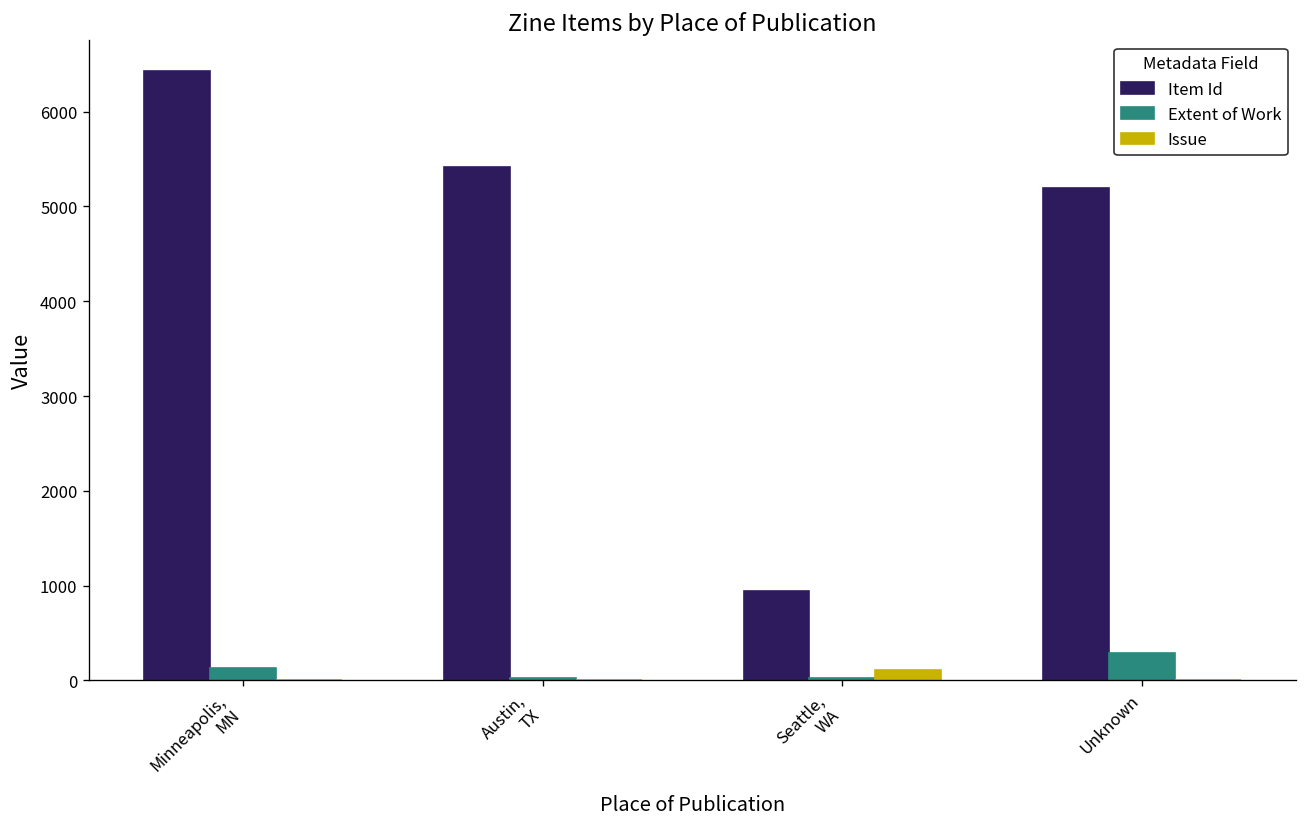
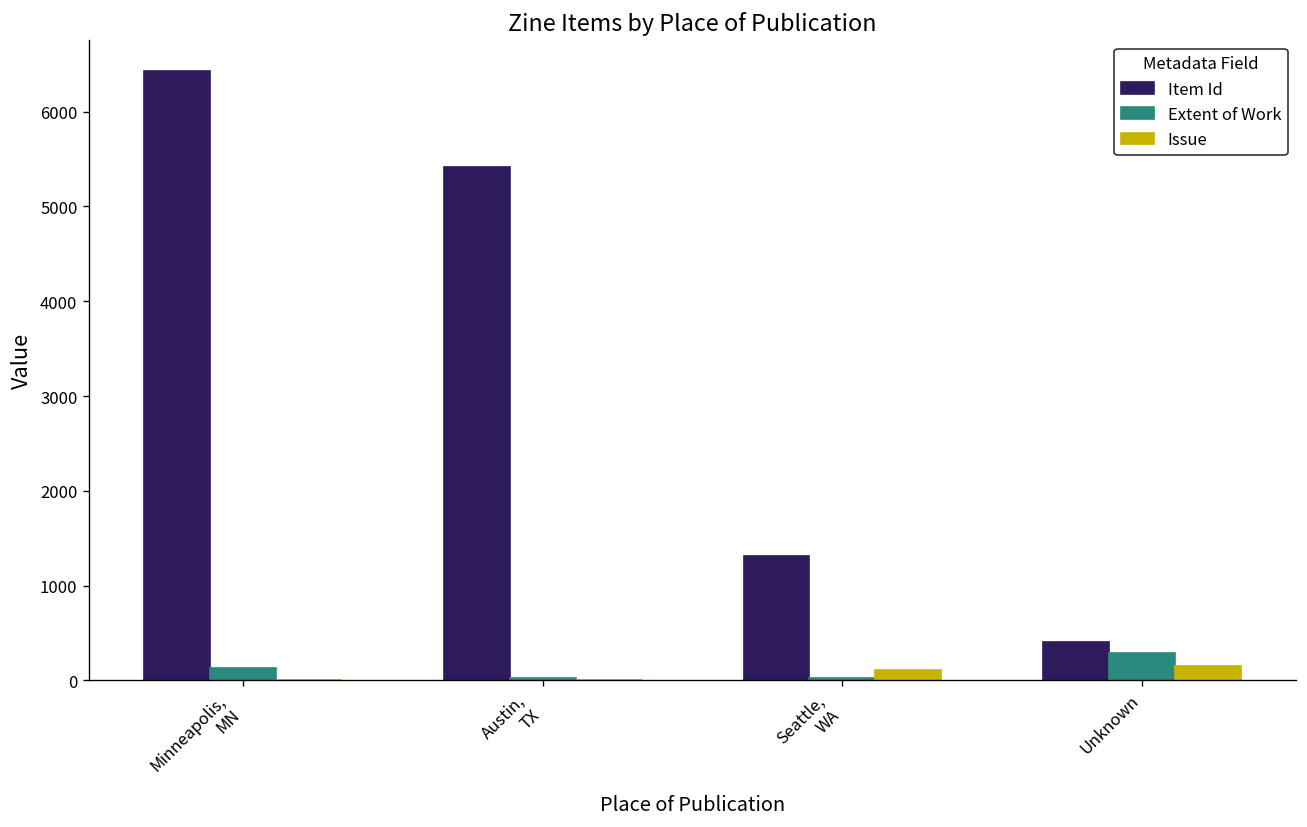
  {
    "Item Id": {
      "Minneapolis, MN": 6400,
      "Austin, TX": 5400,
-     "Seattle, WA": 900,
-     "Unknown": 5200
+     "Seattle, WA": 1300,
+     "Unknown": 400
    },
    "Extent of Work": {
      "Minneapolis, MN": 100,
      "Unknown": 300
    },
    "Issue": {
      "Minneapolis, MN": 0,
      "Austin, TX": 0,
      "Seattle, WA": 100,
-     "Unknown": 0
+     "Unknown": 200
    }
  }
